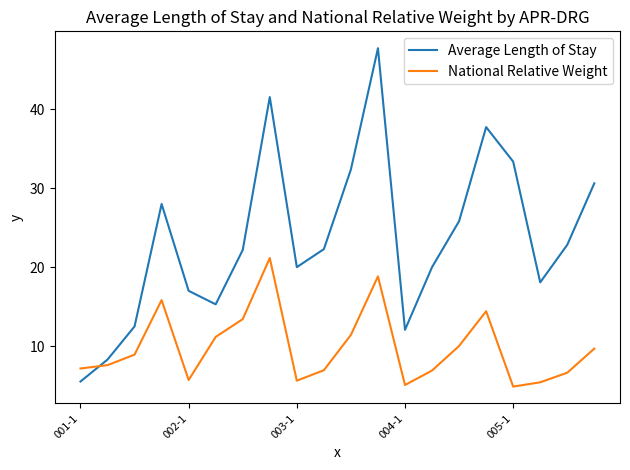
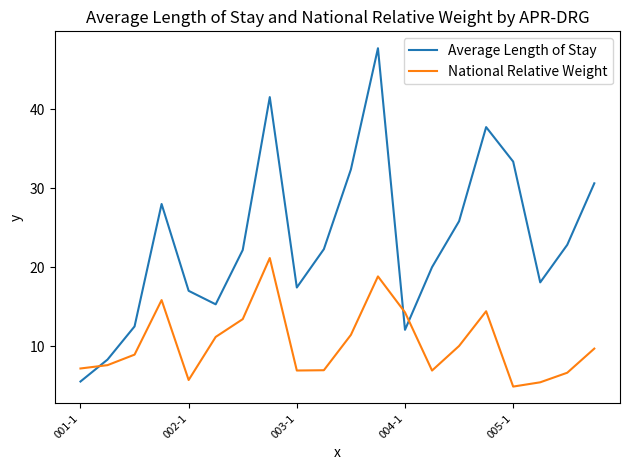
  {
    "Average Length of Stay": {
      "001-1": 6,
      "002-1": 17,
-     "003-1": 20,
+     "003-1": 17,
      "004-1": 12,
      "005-1": 33
    },
    "National Relative Weight": {
      "001-1": 7,
      "002-1": 6,
-     "003-1": 6,
-     "004-1": 5,
+     "003-1": 7,
+     "004-1": 14,
      "005-1": 5
    }
  }
